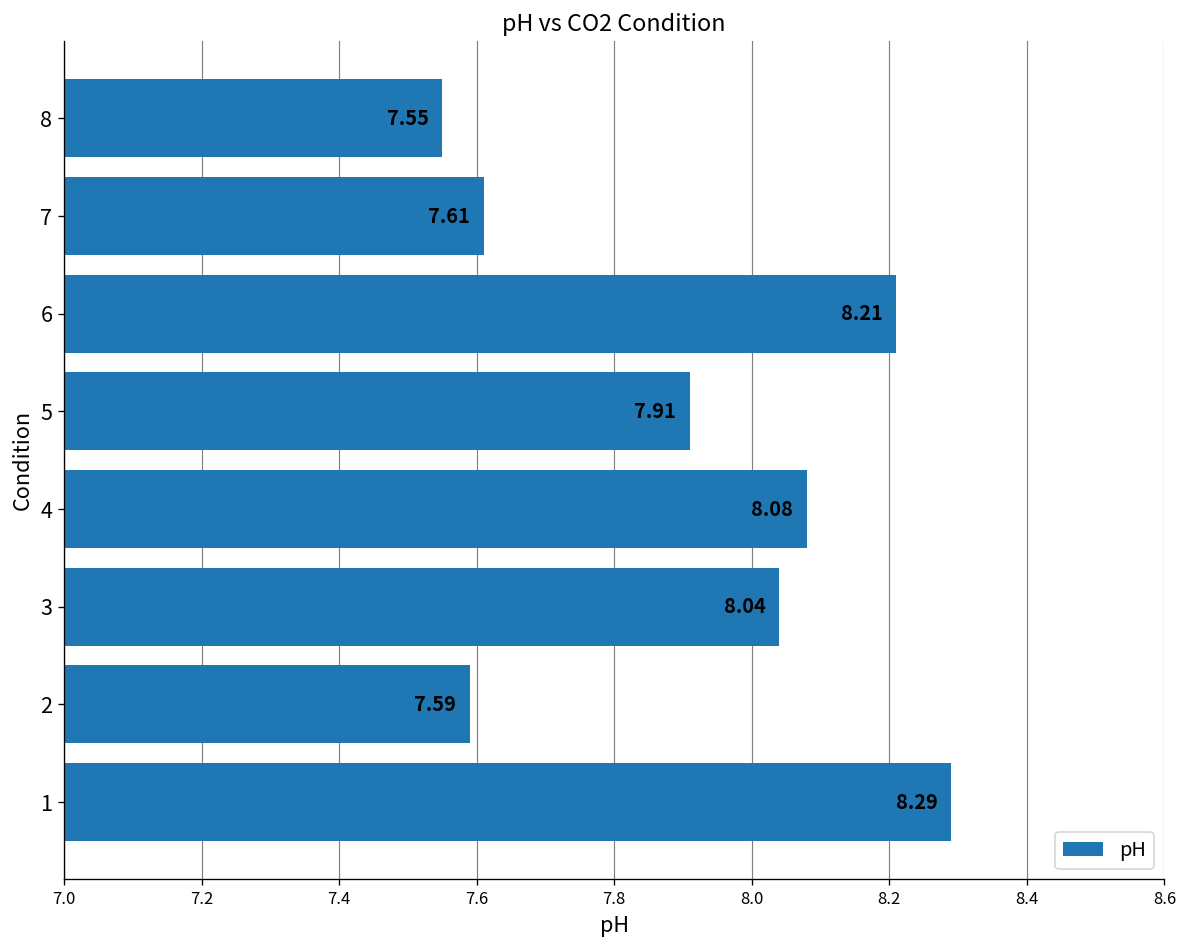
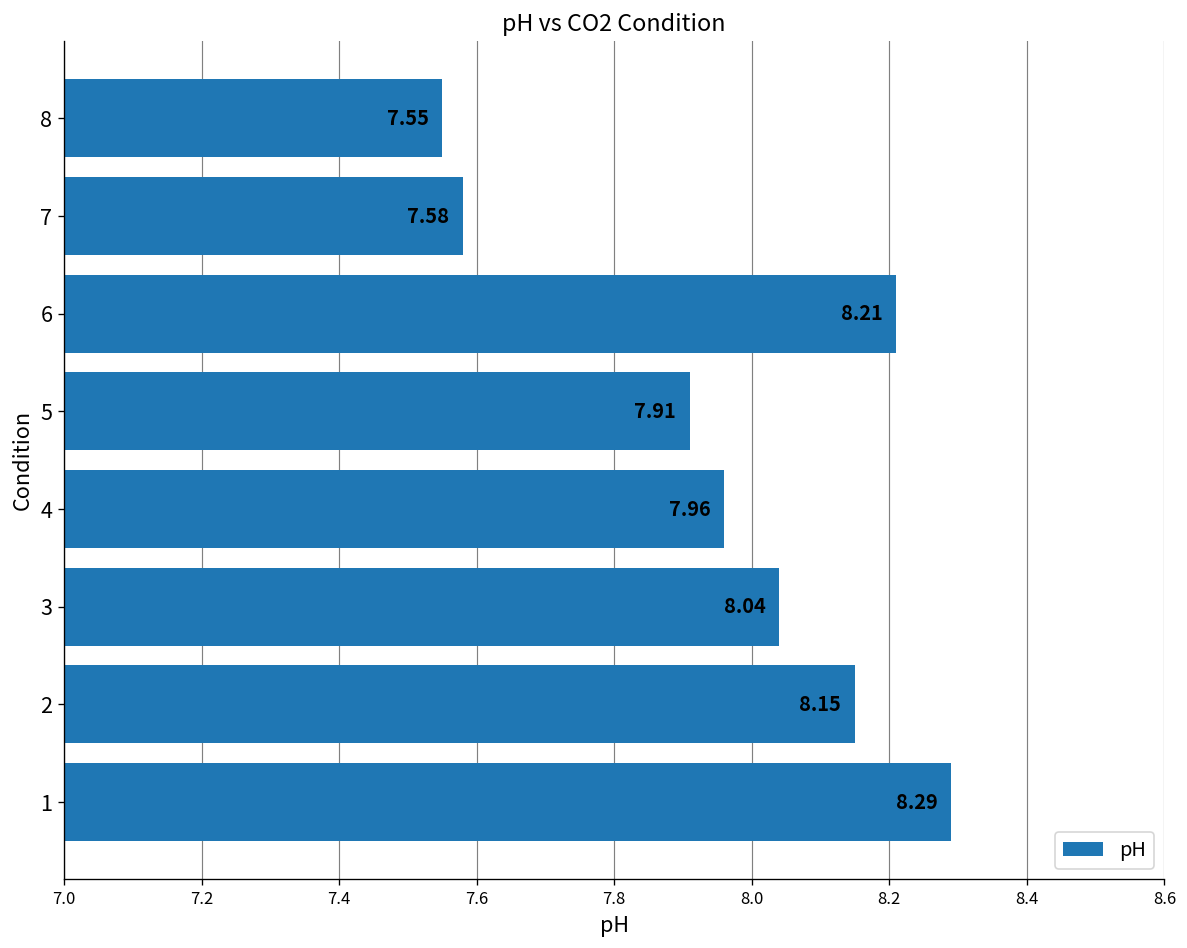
  {
    "8": 7.55,
-   "7": 7.61,
+   "7": 7.58,
    "6": 8.21,
    "5": 7.91,
-   "4": 8.08,
+   "4": 7.96,
    "3": 8.04,
-   "2": 7.59,
+   "2": 8.15,
    "1": 8.29
  }
